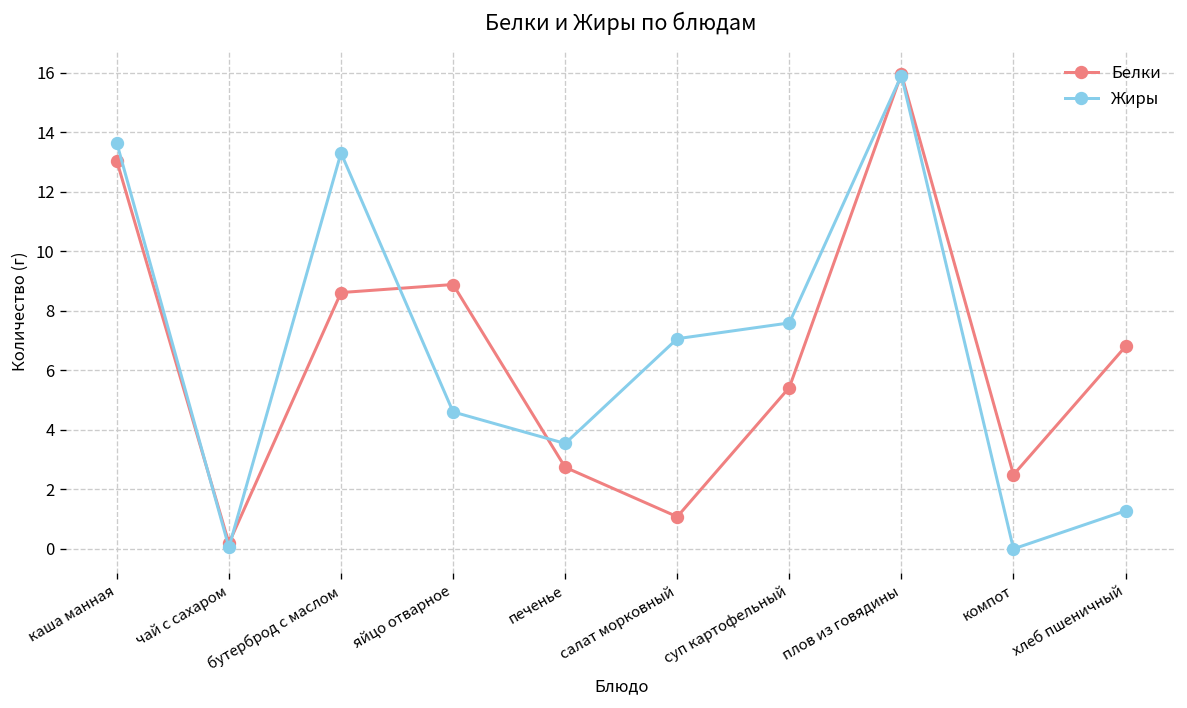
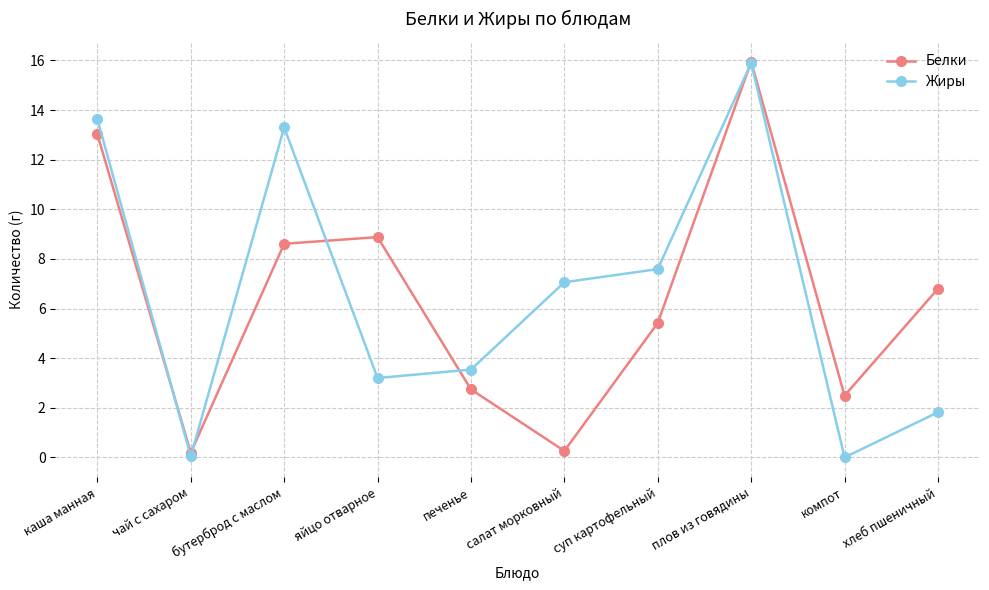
  {
    "Белки": {
      "каша манная": 13.0,
      "чай с сахаром": 0.2,
      "бутерброд с маслом": 8.6,
      "яйцо отварное": 8.9,
      "печенье": 2.7,
-     "салат морковный": 1.1,
+     "салат морковный": 0.3,
      "суп картофельный": 5.4,
      "компот": 2.5,
      "хлеб пшеничный": 6.8
    },
    "Жиры": {
      "каша манная": 13.6,
      "чай с сахаром": 0.1,
      "бутерброд с маслом": 13.3,
-     "яйцо отварное": 4.6,
+     "яйцо отварное": 3.2,
      "печенье": 3.5,
      "салат морковный": 7.1,
      "суп картофельный": 7.6,
      "компот": 0.0,
-     "хлеб пшеничный": 1.3
+     "хлеб пшеничный": 1.8
    }
  }
